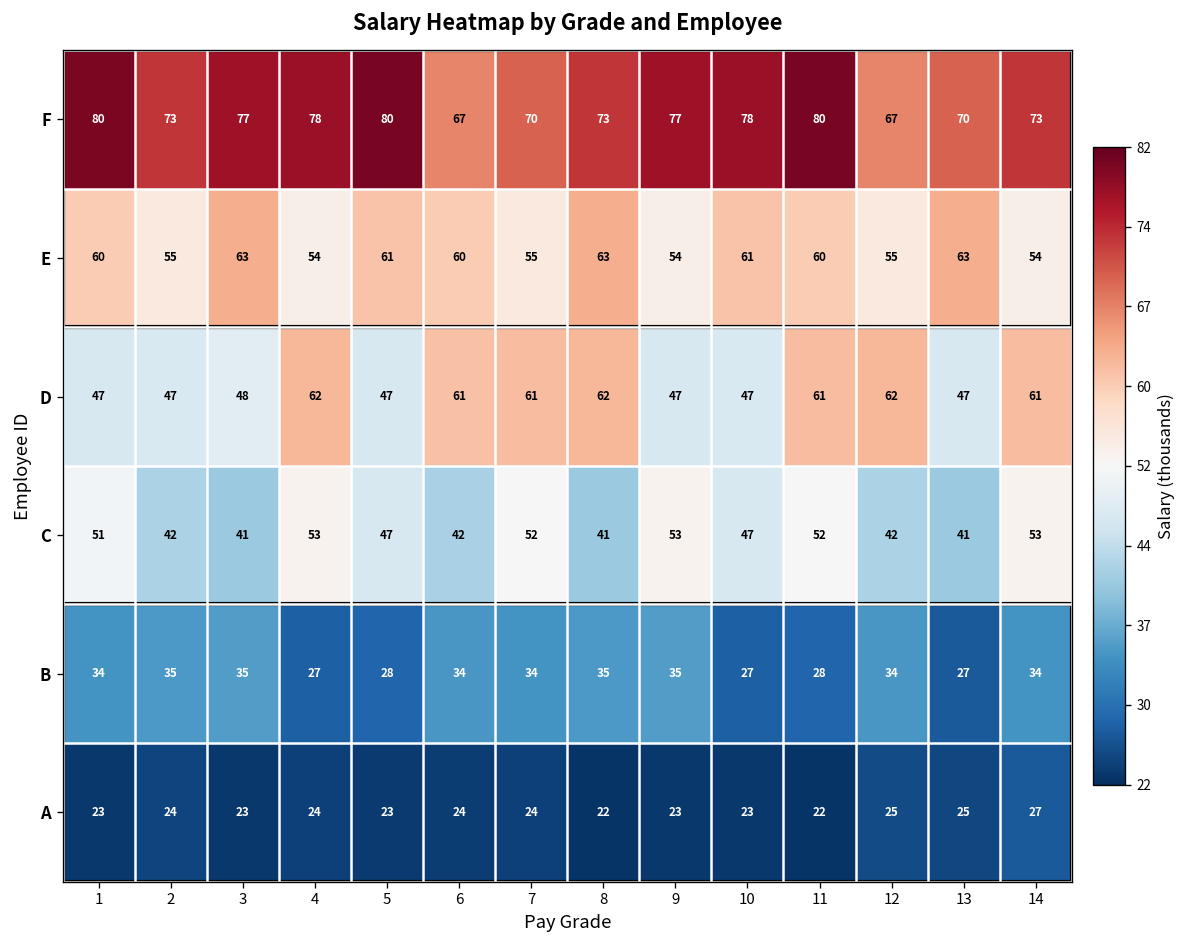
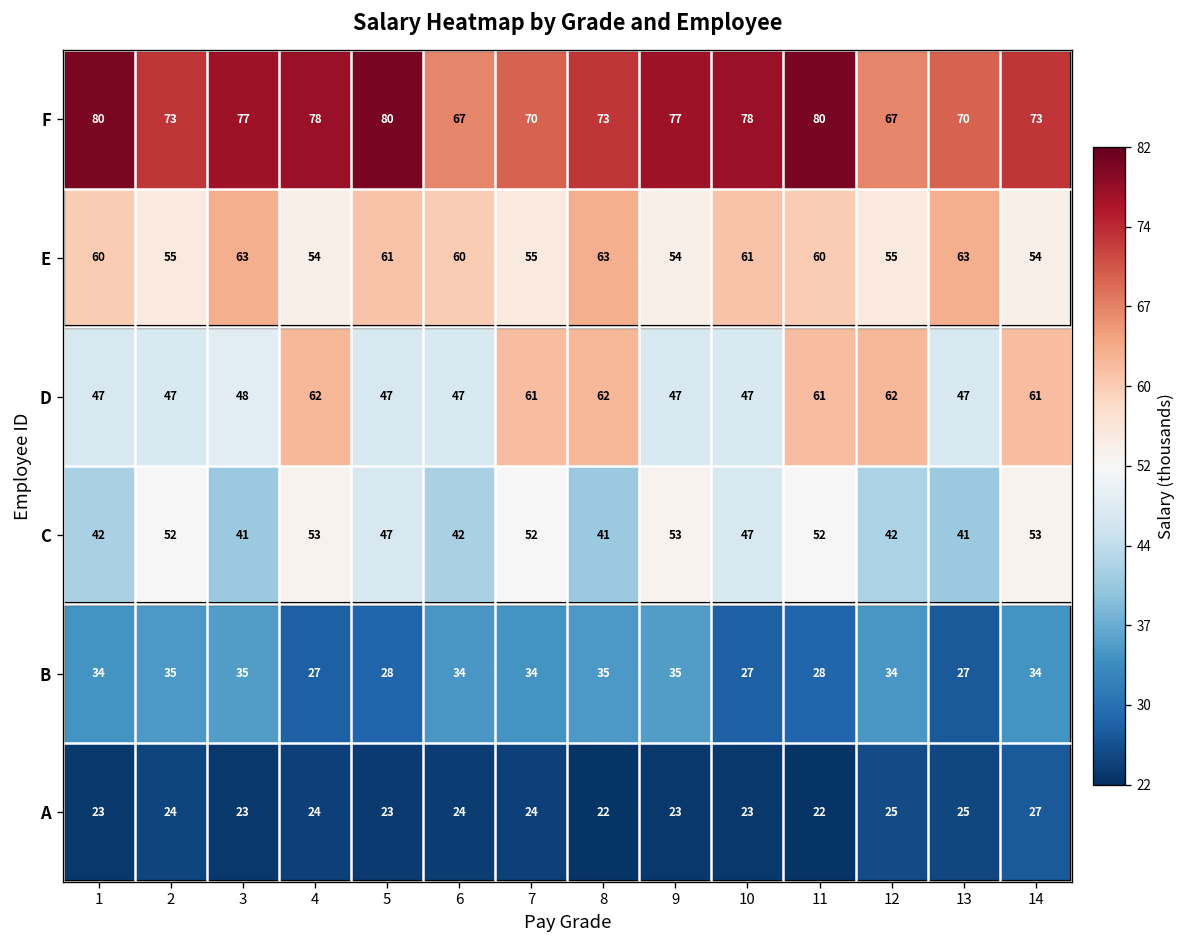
  {
    "F": {
      "1": 80,
      "2": 73,
      "3": 77,
      "4": 78,
      "5": 80,
      "6": 67,
      "7": 70,
      "8": 73,
      "9": 77,
      "10": 78,
      "11": 80,
      "12": 67,
      "13": 70,
      "14": 73
    },
    "E": {
      "1": 60,
      "2": 55,
      "3": 63,
      "4": 54,
      "5": 61,
      "6": 60,
      "7": 55,
      "8": 63,
      "9": 54,
      "10": 61,
      "11": 60,
      "12": 55,
      "13": 63,
      "14": 54
    },
    "D": {
      "1": 47,
      "2": 47,
      "3": 48,
      "4": 62,
      "5": 47,
-     "6": 61,
+     "6": 47,
      "7": 61,
      "8": 62,
      "9": 47,
      "10": 47,
      "11": 61,
      "12": 62,
      "13": 47,
      "14": 61
    },
    "C": {
-     "1": 51,
-     "2": 42,
+     "1": 42,
+     "2": 52,
      "3": 41,
      "4": 53,
      "5": 47,
      "6": 42,
      "7": 52,
      "8": 41,
      "9": 53,
      "10": 47,
      "11": 52,
      "12": 42,
      "13": 41,
      "14": 53
    },
    "B": {
      "1": 34,
      "2": 35,
      "3": 35,
      "4": 27,
      "5": 28,
      "6": 34,
      "7": 34,
      "8": 35,
      "9": 35,
      "10": 27,
      "11": 28,
      "12": 34,
      "13": 27,
      "14": 34
    },
    "A": {
      "1": 23,
      "2": 24,
      "3": 23,
      "4": 24,
      "5": 23,
      "6": 24,
      "7": 24,
      "8": 22,
      "9": 23,
      "10": 23,
      "11": 22,
      "12": 25,
      "13": 25,
      "14": 27
    }
  }
